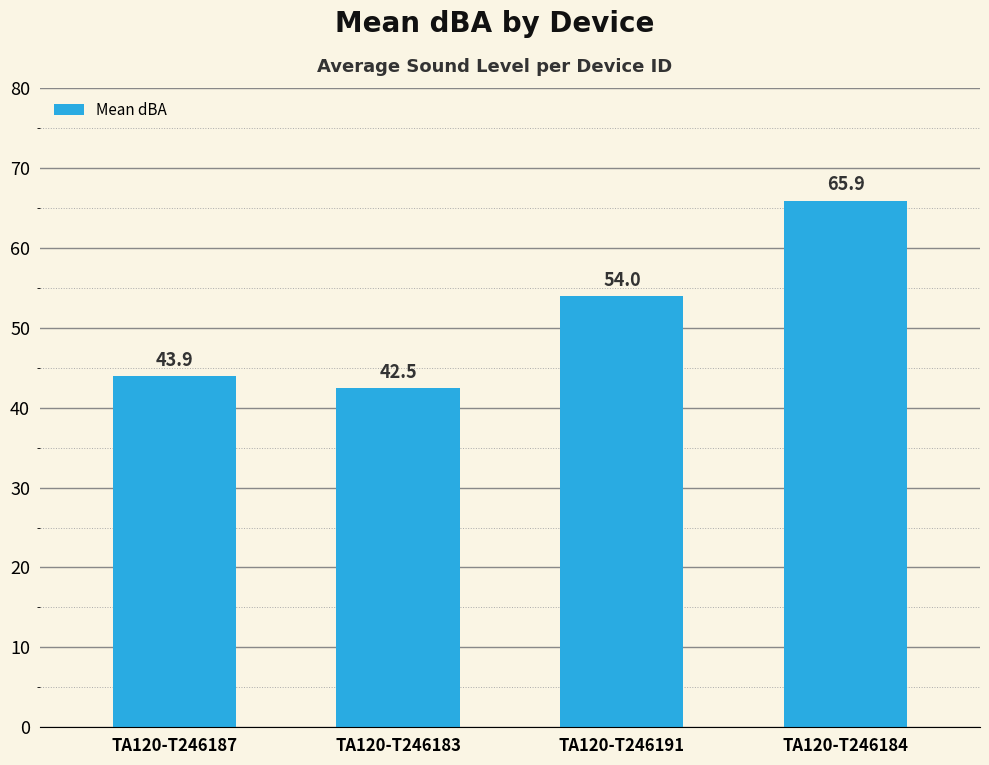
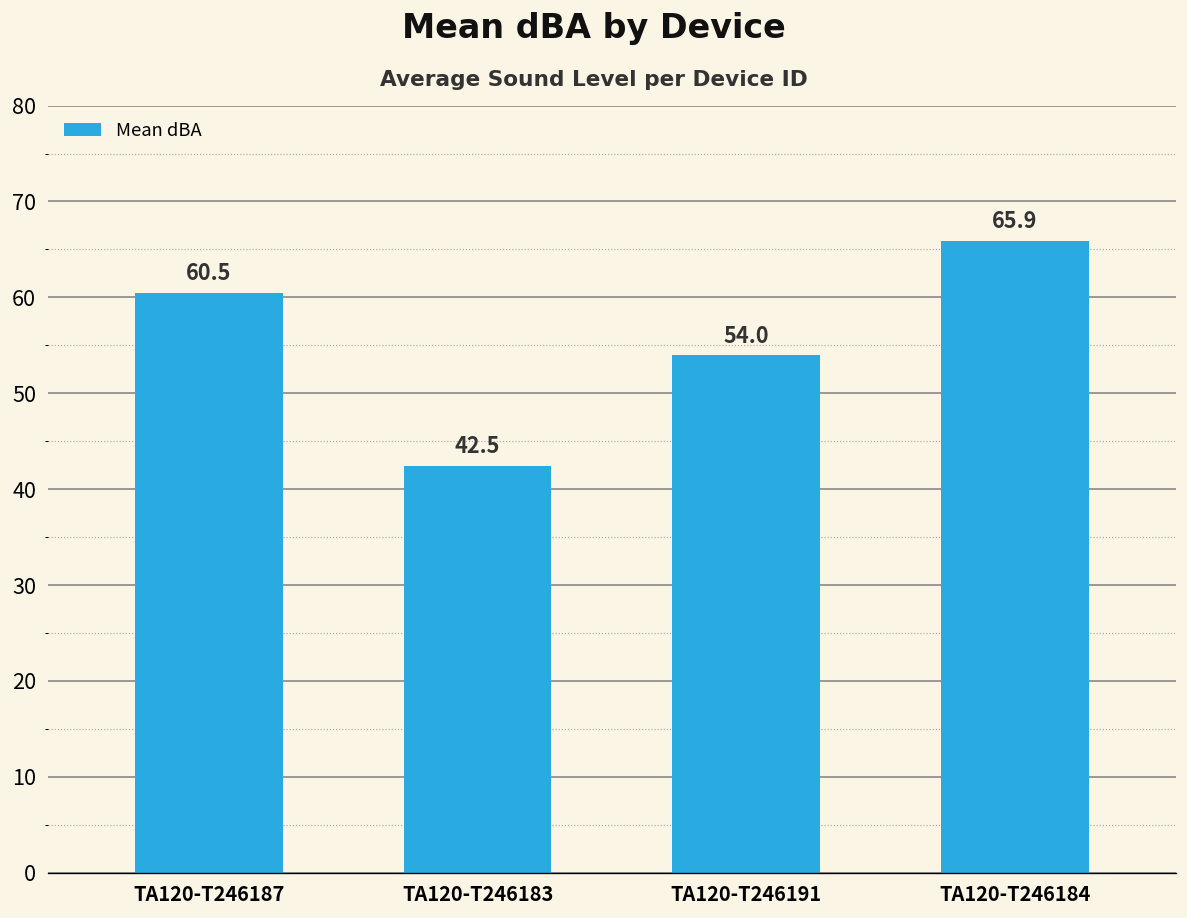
  {
-   "TA120-T246187": 43.9,
+   "TA120-T246187": 60.5,
    "TA120-T246183": 42.5,
    "TA120-T246191": 54.0,
    "TA120-T246184": 65.9
  }
